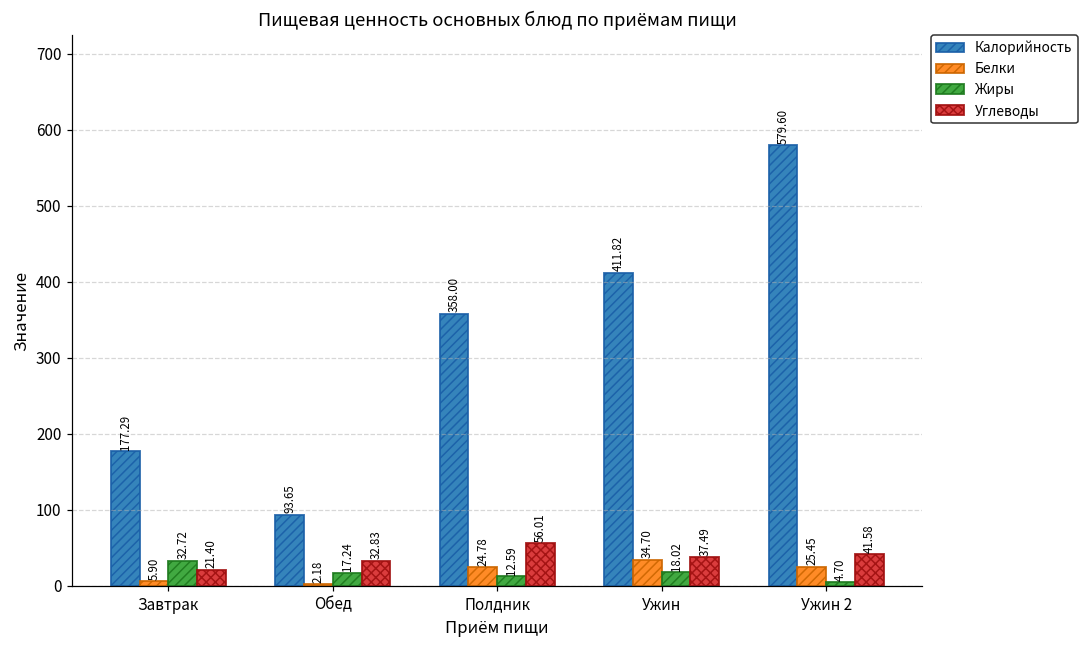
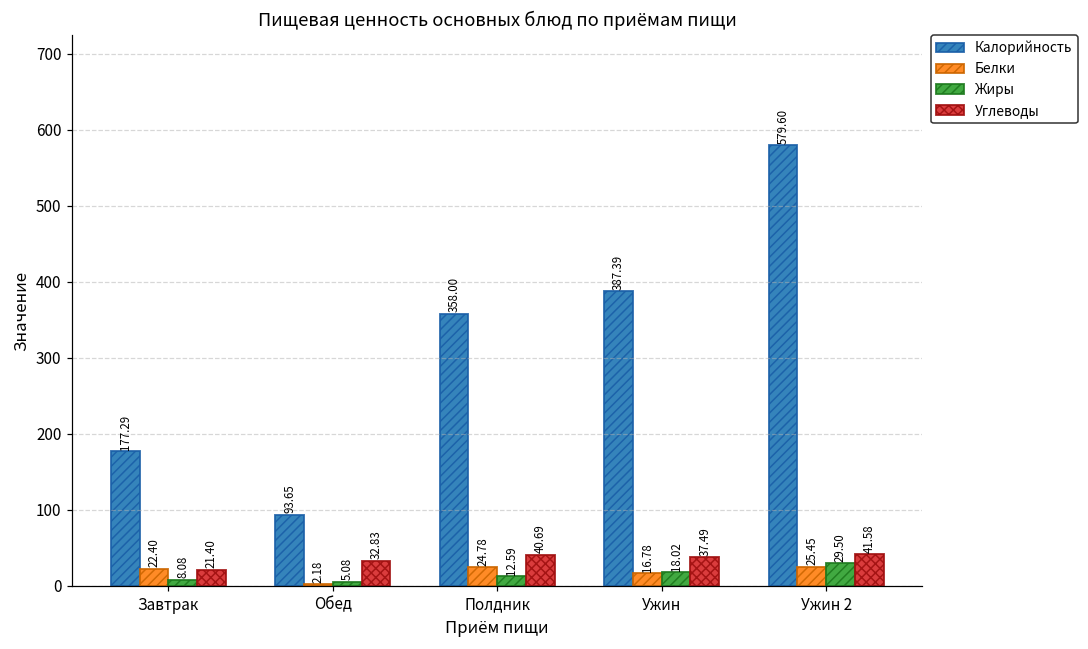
  {
    "Калорийность": {
      "Завтрак": 177.29,
      "Обед": 93.65,
      "Полдник": 358.00,
-     "Ужин": 411.82,
+     "Ужин": 387.39,
      "Ужин 2": 579.60
    },
    "Белки": {
-     "Завтрак": 5.90,
+     "Завтрак": 22.40,
      "Обед": 2.18,
      "Полдник": 24.78,
-     "Ужин": 34.70,
+     "Ужин": 16.78,
      "Ужин 2": 25.45
    },
    "Жиры": {
-     "Завтрак": 32.72,
-     "Обед": 17.24,
+     "Завтрак": 8.08,
+     "Обед": 5.08,
      "Полдник": 12.59,
      "Ужин": 18.02,
-     "Ужин 2": 4.70
+     "Ужин 2": 29.50
    },
    "Углеводы": {
      "Завтрак": 21.40,
      "Обед": 32.83,
-     "Полдник": 56.01,
+     "Полдник": 40.69,
      "Ужин": 37.49,
      "Ужин 2": 41.58
    }
  }
